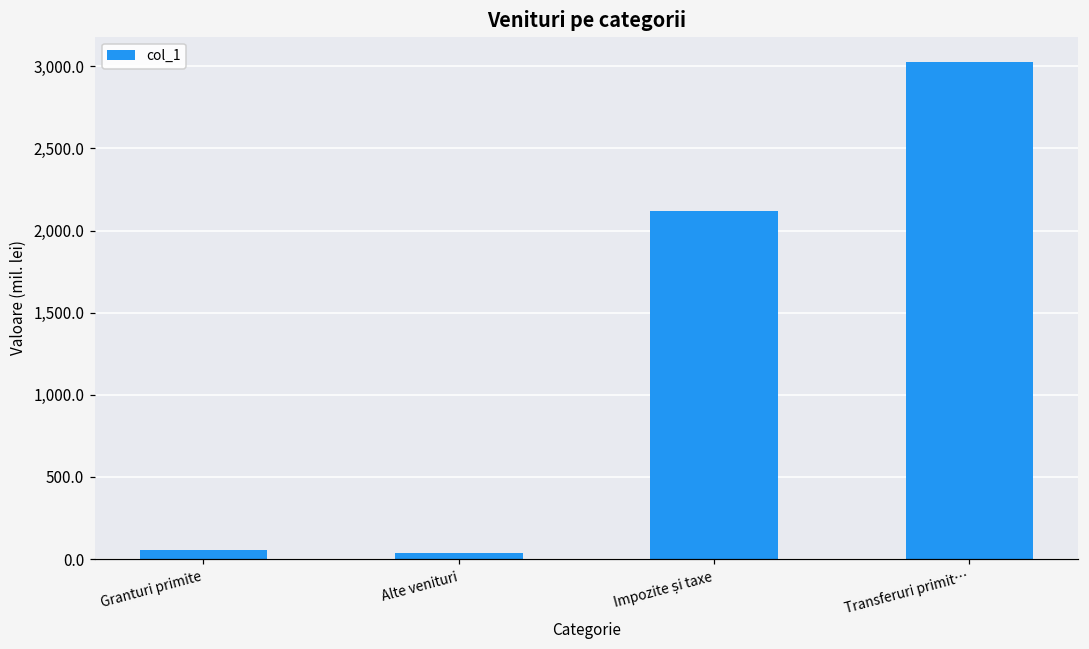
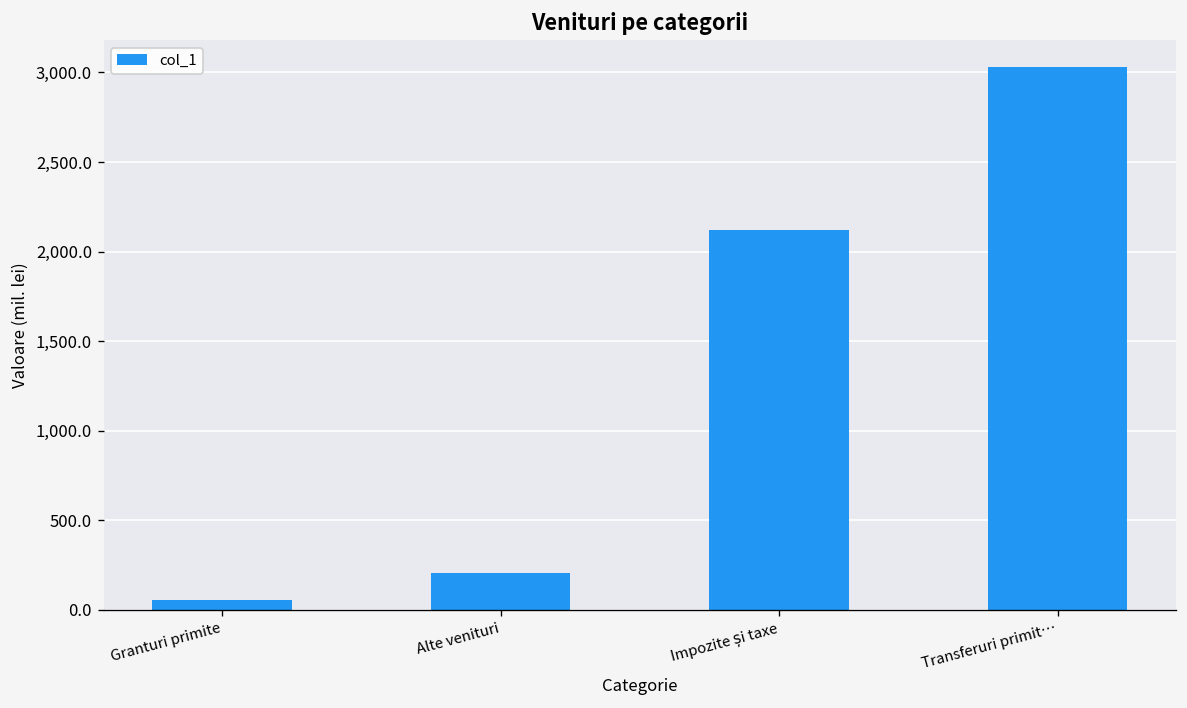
  {
    "Granturi primite": "60",
-   "Alte venituri": "40",
+   "Alte venituri": "210",
    "Impozite și taxe": "2,120",
    "Transferuri primit…": "3,030"
  }
